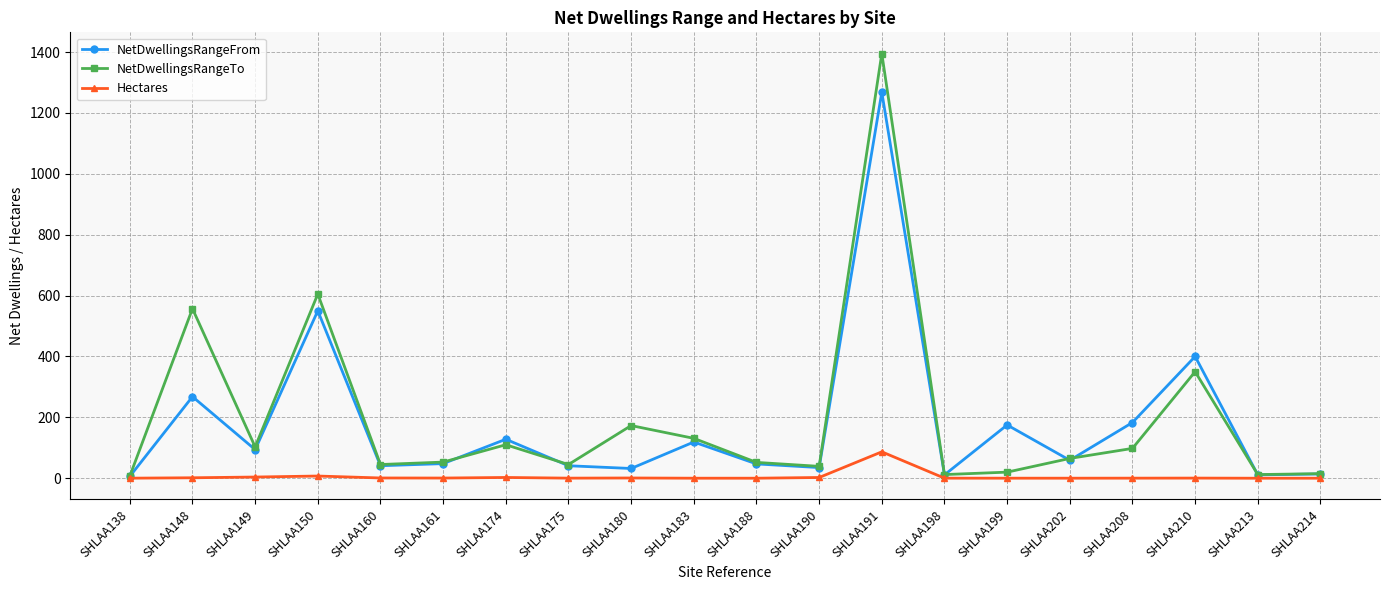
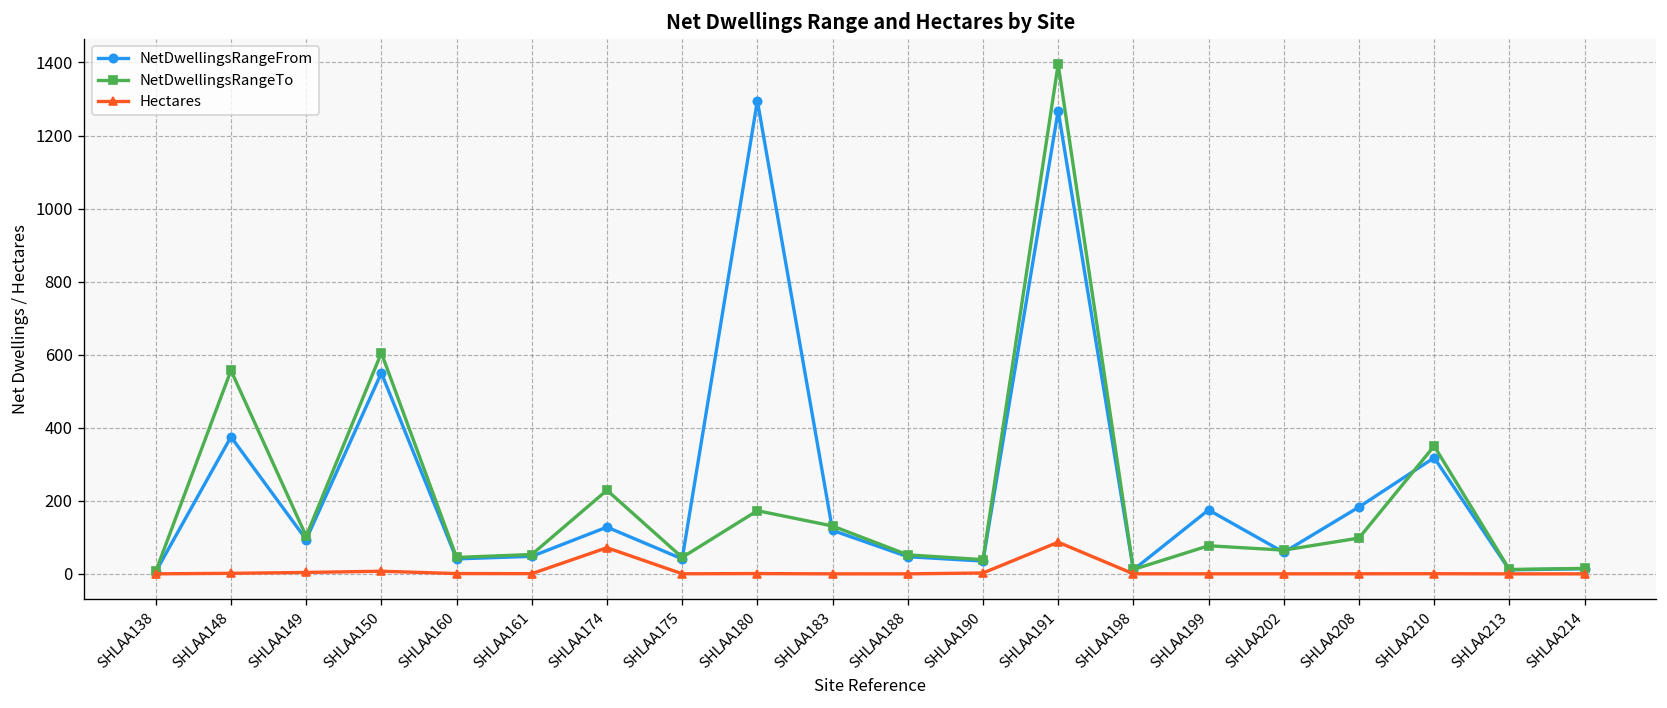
  {
    "NetDwellingsRangeFrom": {
-     "SHLAA148": 270,
+     "SHLAA148": 380,
      "SHLAA149": 90,
      "SHLAA150": 550,
      "SHLAA174": 130,
-     "SHLAA180": 30,
+     "SHLAA180": 1300,
      "SHLAA183": 120,
      "SHLAA191": 1270,
      "SHLAA199": 180,
      "SHLAA208": 180,
-     "SHLAA210": 400
+     "SHLAA210": 320
    },
    "NetDwellingsRangeTo": {
      "SHLAA148": 560,
      "SHLAA149": 100,
      "SHLAA150": 610,
-     "SHLAA174": 110,
+     "SHLAA174": 230,
      "SHLAA180": 170,
      "SHLAA183": 130,
      "SHLAA191": 1400,
-     "SHLAA199": 20,
+     "SHLAA199": 80,
      "SHLAA208": 100,
      "SHLAA210": 350
    },
    "Hectares": {
      "SHLAA148": 0,
      "SHLAA149": 0,
      "SHLAA150": 10,
      "SHLAA160": 0,
      "SHLAA161": 0,
-     "SHLAA174": 0,
+     "SHLAA174": 70,
      "SHLAA175": 0,
      "SHLAA180": 0,
      "SHLAA183": 0,
      "SHLAA188": 0,
      "SHLAA190": 0,
      "SHLAA191": 90,
      "SHLAA198": 0,
      "SHLAA199": 0,
      "SHLAA202": 0,
      "SHLAA208": 0,
      "SHLAA210": 0,
      "SHLAA213": 0,
      "SHLAA214": 0
    }
  }
